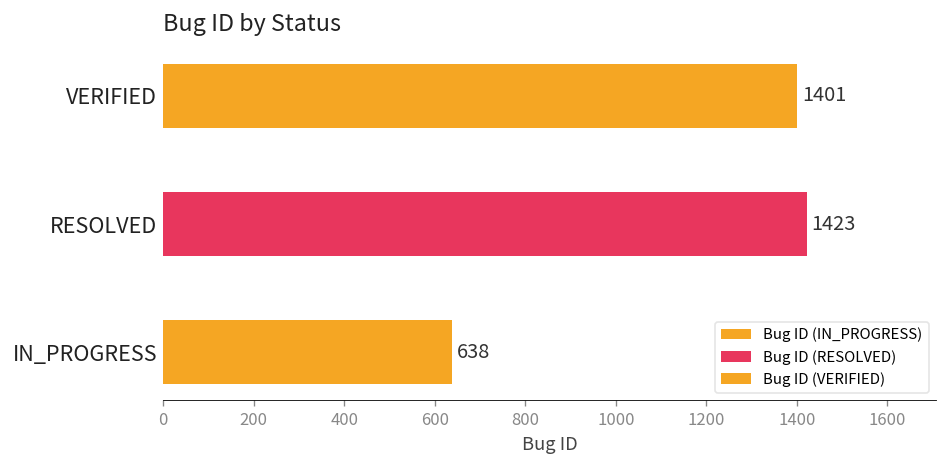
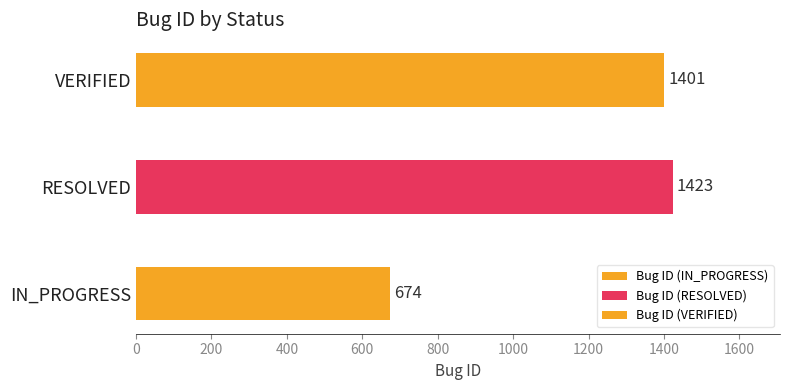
  {
    "VERIFIED": 1401,
    "RESOLVED": 1423,
-   "IN_PROGRESS": 638
+   "IN_PROGRESS": 674
  }
